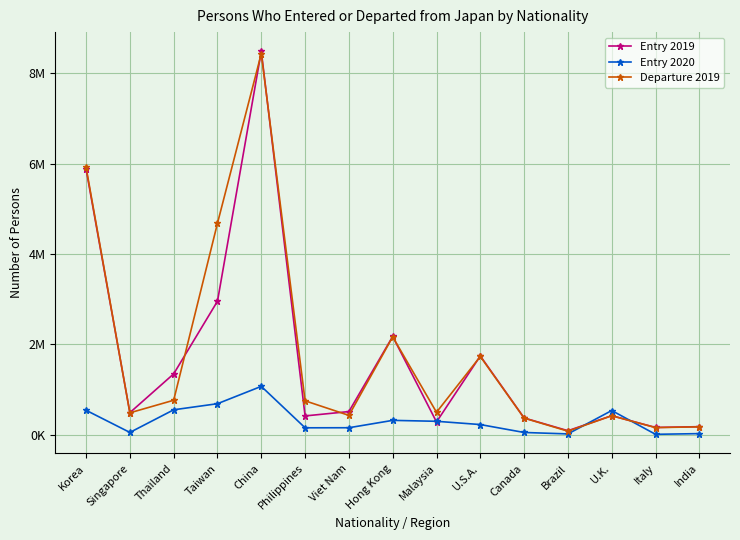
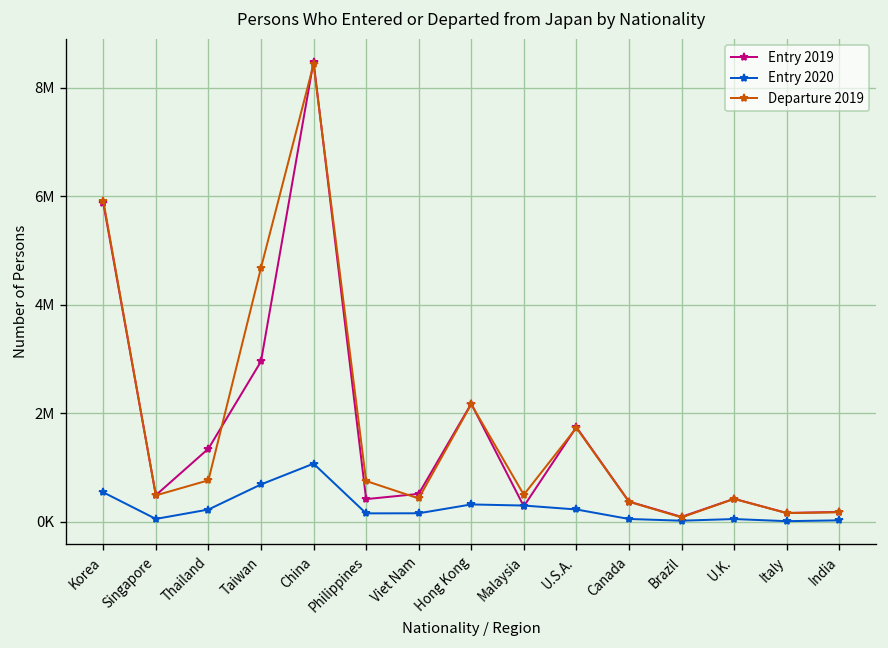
  {
    "Entry 2019": {
      "Thailand": 1400000,
      "Taiwan": 3000000,
      "Philippines": 400000,
      "Viet Nam": 500000
    },
    "Entry 2020": {
      "Korea": 500000,
      "Singapore": 100000,
-     "Thailand": 600000,
+     "Thailand": 200000,
      "Taiwan": 700000,
      "China": 1100000,
      "Philippines": 200000,
      "Viet Nam": 200000,
      "Hong Kong": 300000,
      "U.S.A.": 200000,
      "Canada": 100000,
      "Brazil": 0,
-     "U.K.": 500000,
+     "U.K.": 100000,
      "Italy": 0,
      "India": 0
    },
    "Departure 2019": {
      "Thailand": 800000,
      "Taiwan": 4700000,
      "Philippines": 800000,
      "Viet Nam": 400000,
      "Malaysia": 500000
    }
  }
